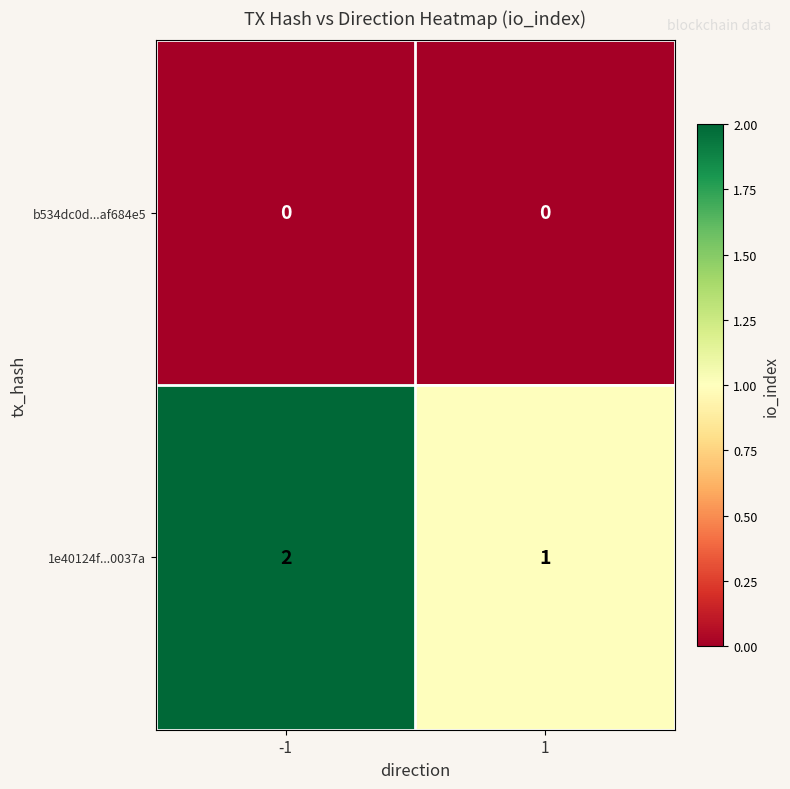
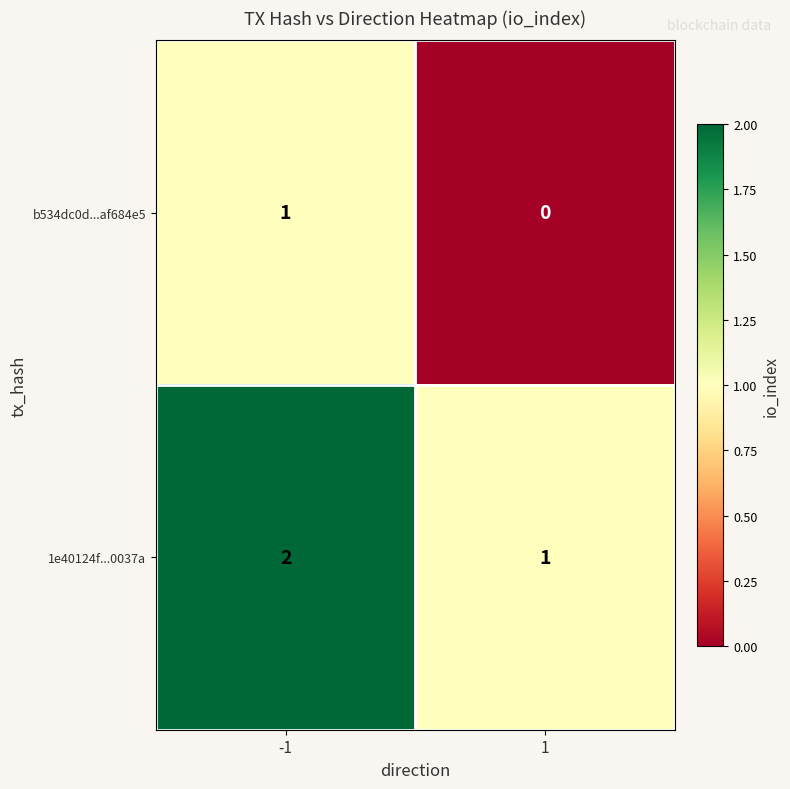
  {
    "b534dc0d...af684e5": {
-     "-1": 0,
+     "-1": 1,
      "1": 0
    },
    "1e40124f...0037a": {
      "-1": 2,
      "1": 1
    }
  }
